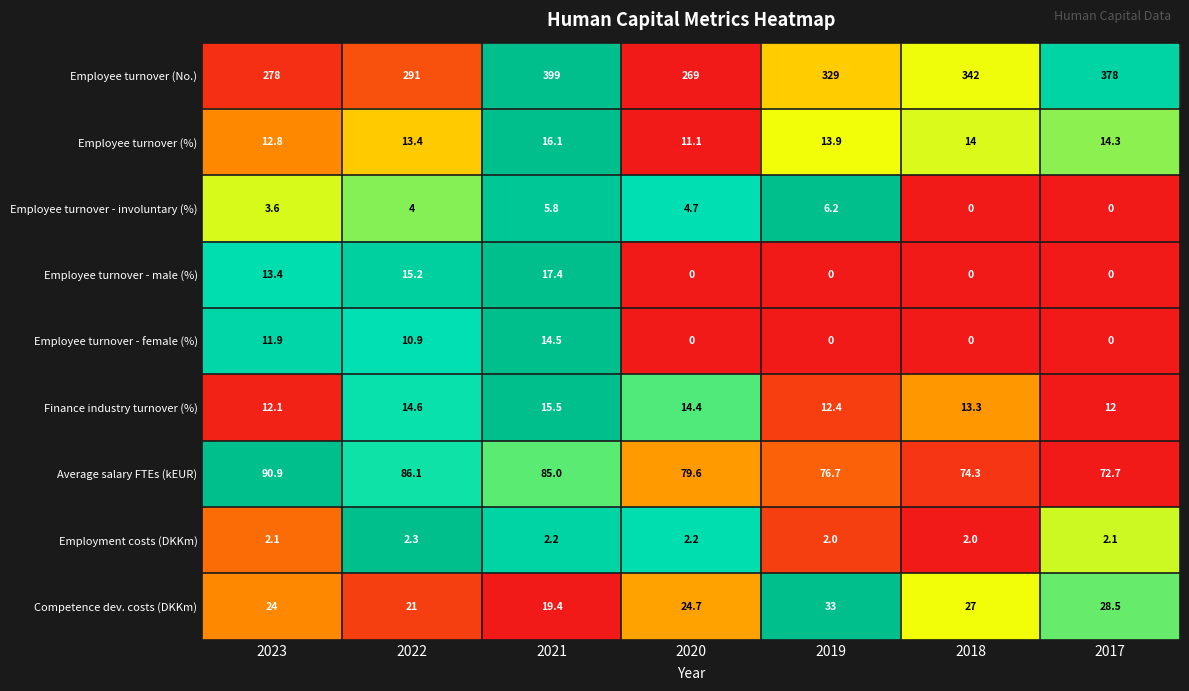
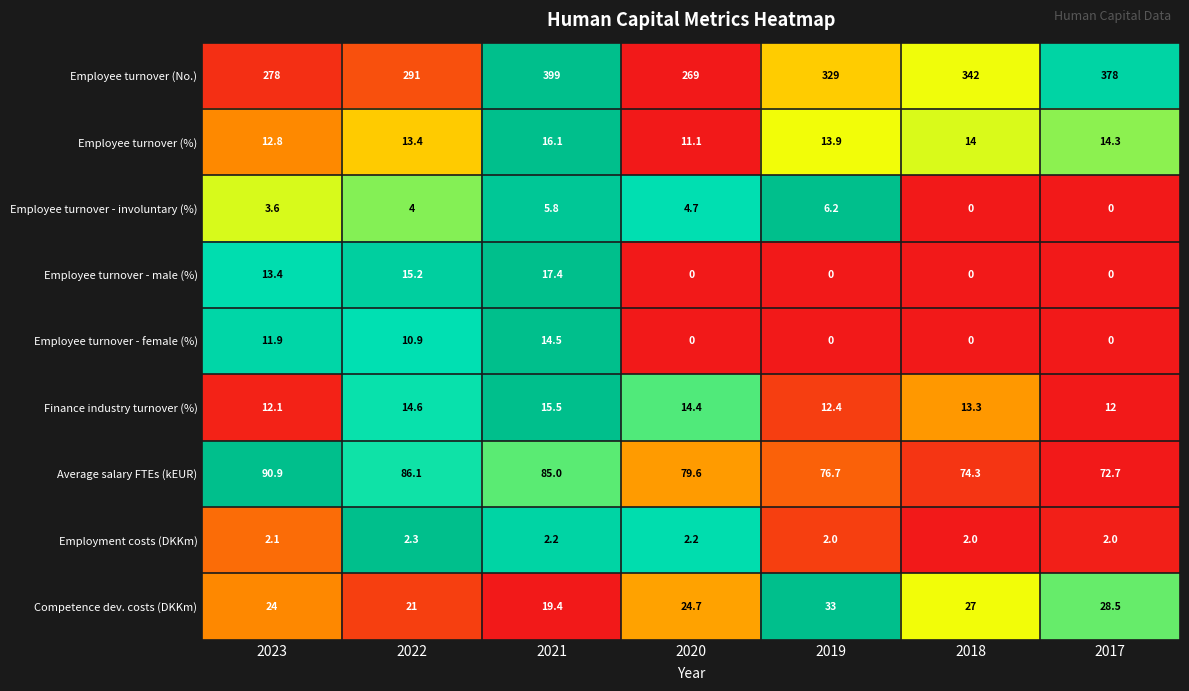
  {
    "Employee turnover (No.)": {
      "2023": 278,
      "2022": 291,
      "2021": 399,
      "2020": 269,
      "2019": 329,
      "2018": 342,
      "2017": 378
    },
    "Employee turnover (%)": {
      "2023": 12.8,
      "2022": 13.4,
      "2021": 16.1,
      "2020": 11.1,
      "2019": 13.9,
      "2018": 14,
      "2017": 14.3
    },
    "Employee turnover - involuntary (%)": {
      "2023": 3.6,
      "2022": 4,
      "2021": 5.8,
      "2020": 4.7,
      "2019": 6.2,
      "2018": 0,
      "2017": 0
    },
    "Employee turnover - male (%)": {
      "2023": 13.4,
      "2022": 15.2,
      "2021": 17.4,
      "2020": 0,
      "2019": 0,
      "2018": 0,
      "2017": 0
    },
    "Employee turnover - female (%)": {
      "2023": 11.9,
      "2022": 10.9,
      "2021": 14.5,
      "2020": 0,
      "2019": 0,
      "2018": 0,
      "2017": 0
    },
    "Finance industry turnover (%)": {
      "2023": 12.1,
      "2022": 14.6,
      "2021": 15.5,
      "2020": 14.4,
      "2019": 12.4,
      "2018": 13.3,
      "2017": 12
    },
    "Average salary FTEs (kEUR)": {
      "2023": 90.9,
      "2022": 86.1,
      "2021": 85.0,
      "2020": 79.6,
      "2019": 76.7,
      "2018": 74.3,
      "2017": 72.7
    },
    "Employment costs (DKKm)": {
      "2023": 2.1,
      "2022": 2.3,
      "2021": 2.2,
      "2020": 2.2,
      "2019": 2.0,
      "2018": 2.0,
-     "2017": 2.1
+     "2017": 2.0
    },
    "Competence dev. costs (DKKm)": {
      "2023": 24,
      "2022": 21,
      "2021": 19.4,
      "2020": 24.7,
      "2019": 33,
      "2018": 27,
      "2017": 28.5
    }
  }
